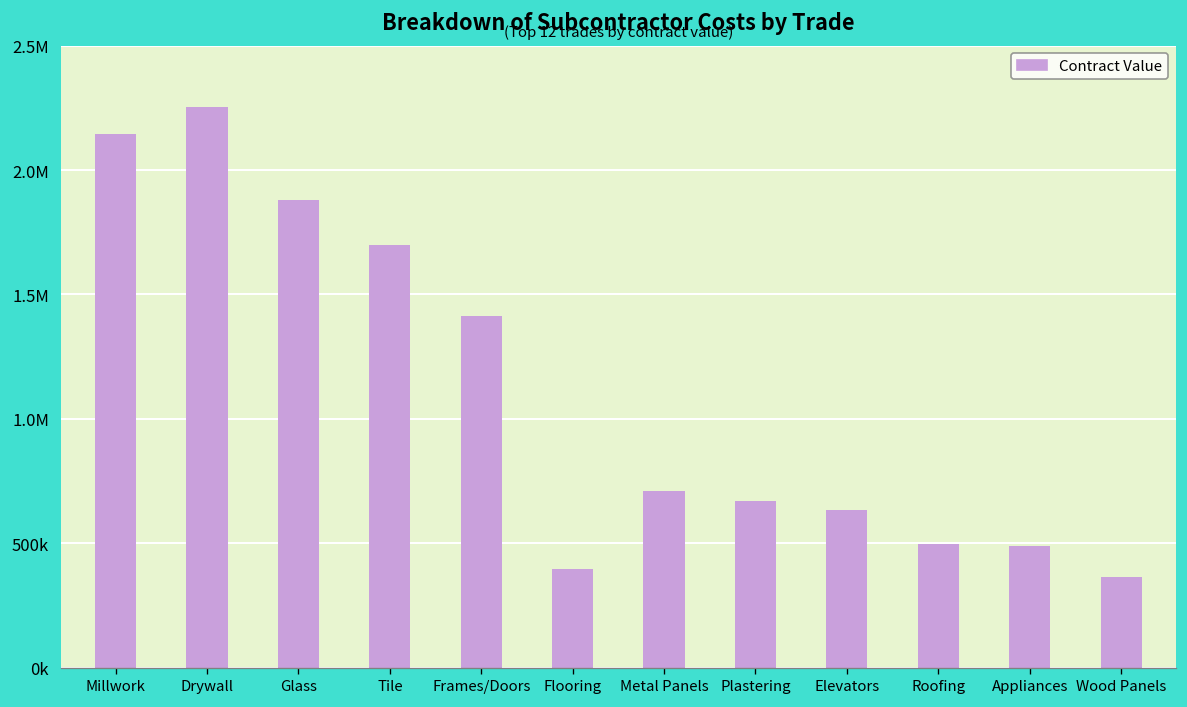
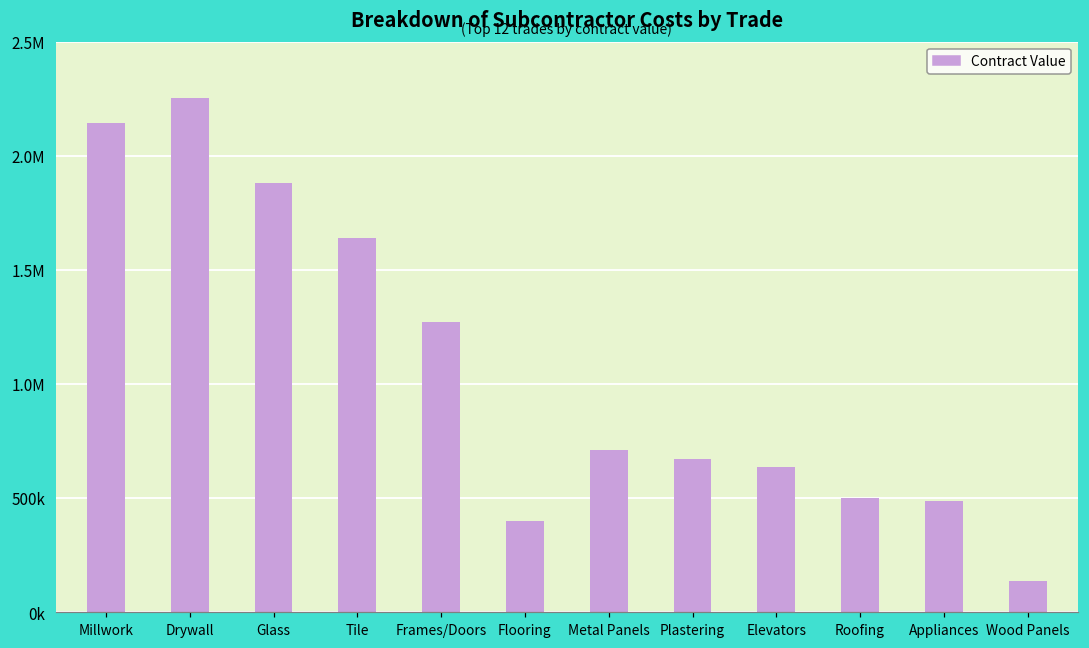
  {
    "Millwork": 2140000,
    "Drywall": 2250000,
    "Glass": 1880000,
-   "Tile": 1700000,
-   "Frames/Doors": 1410000,
+   "Tile": 1640000,
+   "Frames/Doors": 1270000,
    "Flooring": 400000,
    "Metal Panels": 710000,
    "Plastering": 670000,
    "Elevators": 630000,
    "Roofing": 500000,
    "Appliances": 490000,
-   "Wood Panels": 360000
+   "Wood Panels": 130000
  }
